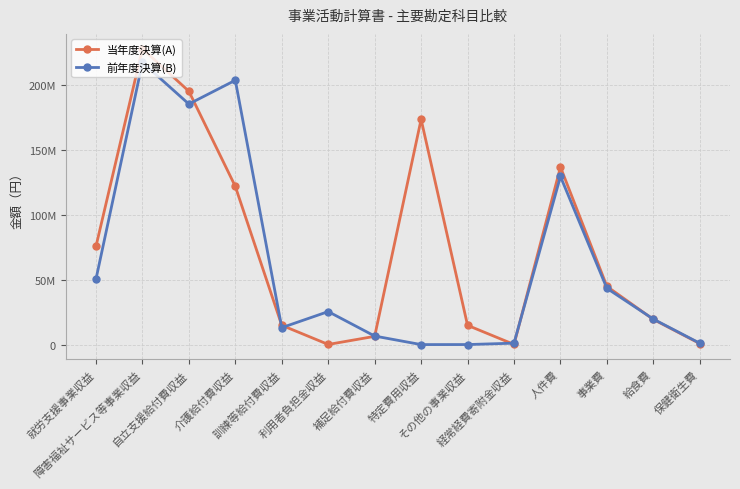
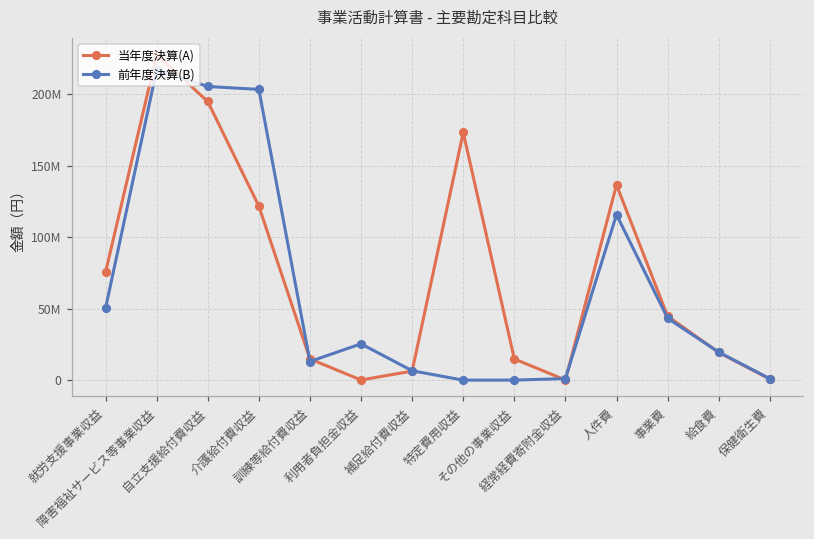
  {
    "当年度決算(A)": {
      "就労支援事業収益": 76000000,
      "自立支援給付費収益": 195000000,
      "介護給付費収益": 122000000,
      "利用者負担金収益": 0,
      "特定費用収益": 173000000,
      "その他の事業収益": 15000000,
      "人件費": 137000000
    },
    "前年度決算(B)": {
      "就労支援事業収益": 50000000,
-     "自立支援給付費収益": 185000000,
+     "自立支援給付費収益": 205000000,
      "介護給付費収益": 203000000,
      "利用者負担金収益": 25000000,
      "特定費用収益": 0,
      "その他の事業収益": 0,
-     "人件費": 129000000
+     "人件費": 116000000
    }
  }
